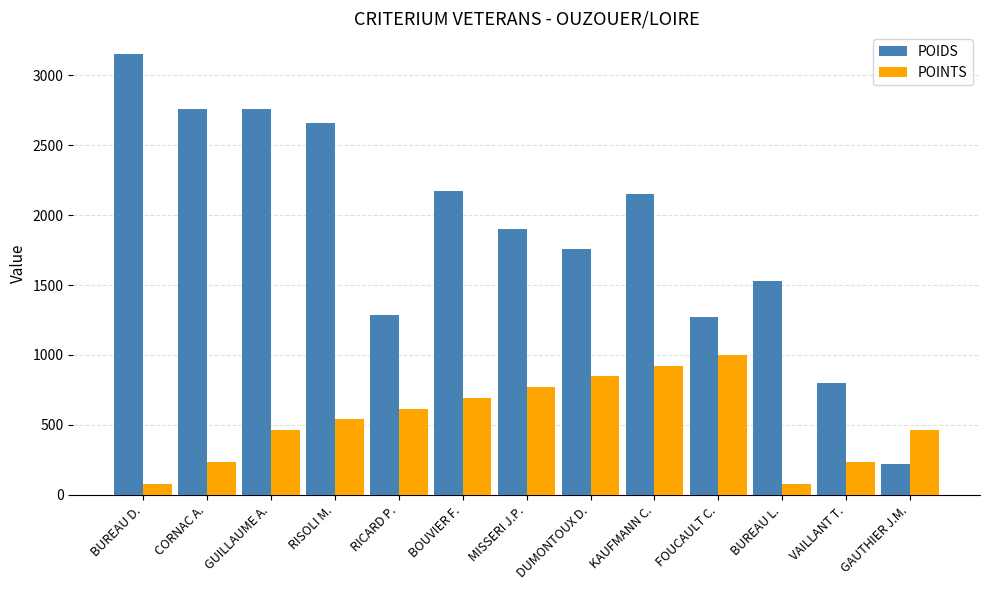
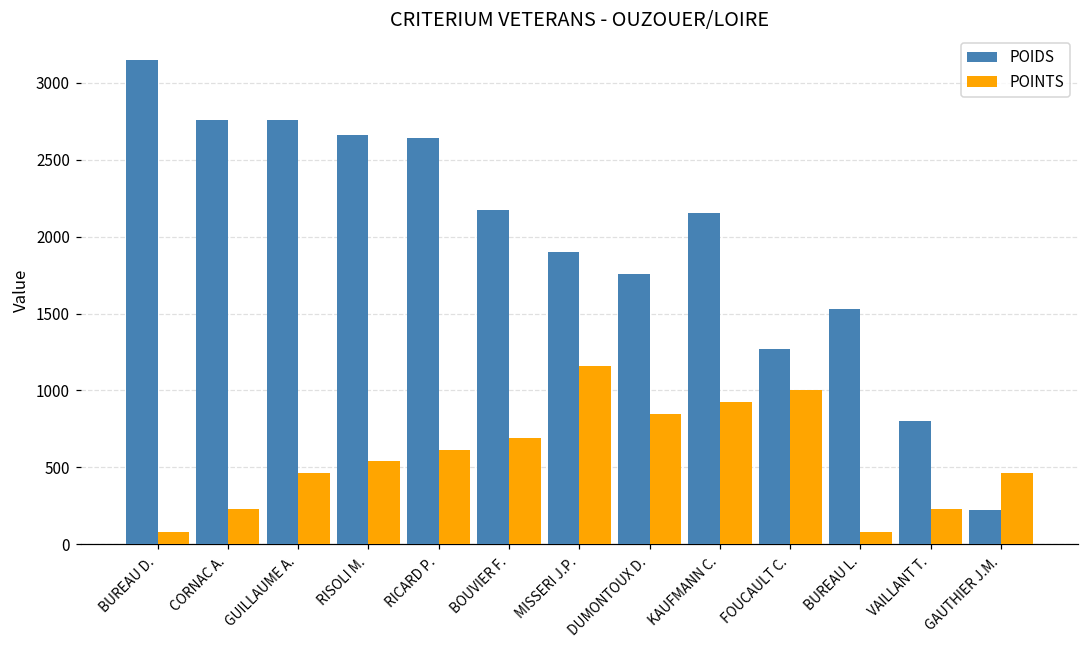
  {
    "POIDS": {
      "BUREAU D.": 3150,
      "CORNAC A.": 2760,
      "GUILLAUME A.": 2760,
      "RISOLI M.": 2660,
-     "RICARD P.": 1280,
+     "RICARD P.": 2640,
      "BOUVIER F.": 2170,
      "MISSERI J.P.": 1900,
      "DUMONTOUX D.": 1760,
      "KAUFMANN C.": 2150,
      "FOUCAULT C.": 1270,
      "BUREAU L.": 1530,
      "VAILLANT T.": 800,
      "GAUTHIER J.M.": 220
    },
    "POINTS": {
      "BUREAU D.": 80,
      "CORNAC A.": 230,
      "GUILLAUME A.": 460,
      "RISOLI M.": 540,
      "RICARD P.": 620,
      "BOUVIER F.": 690,
-     "MISSERI J.P.": 770,
+     "MISSERI J.P.": 1160,
      "DUMONTOUX D.": 850,
      "KAUFMANN C.": 920,
      "FOUCAULT C.": 1000,
      "BUREAU L.": 80,
      "VAILLANT T.": 230,
      "GAUTHIER J.M.": 460
    }
  }
